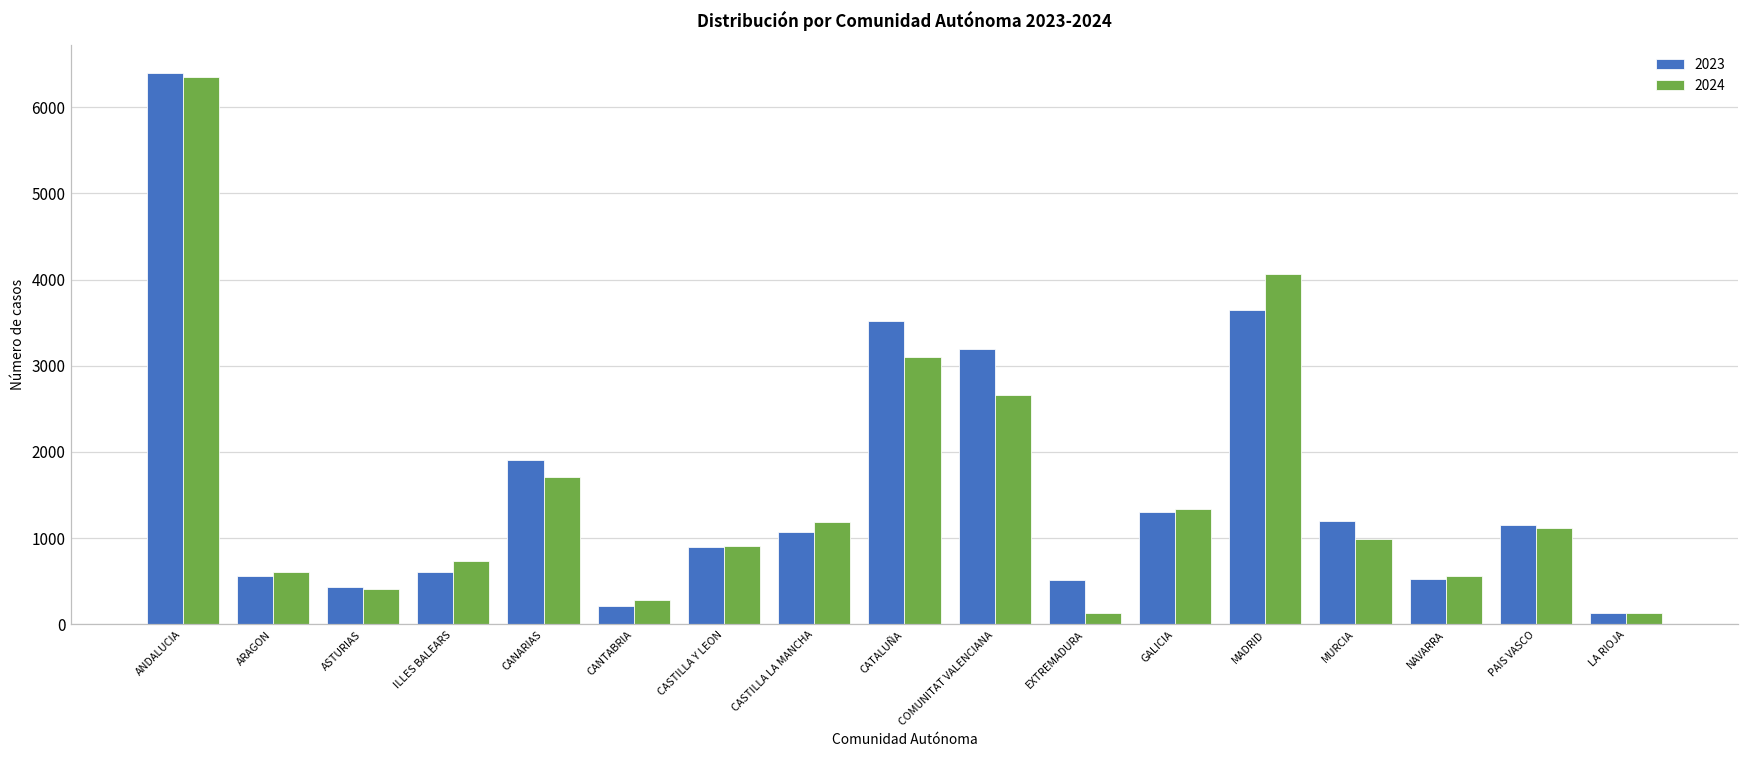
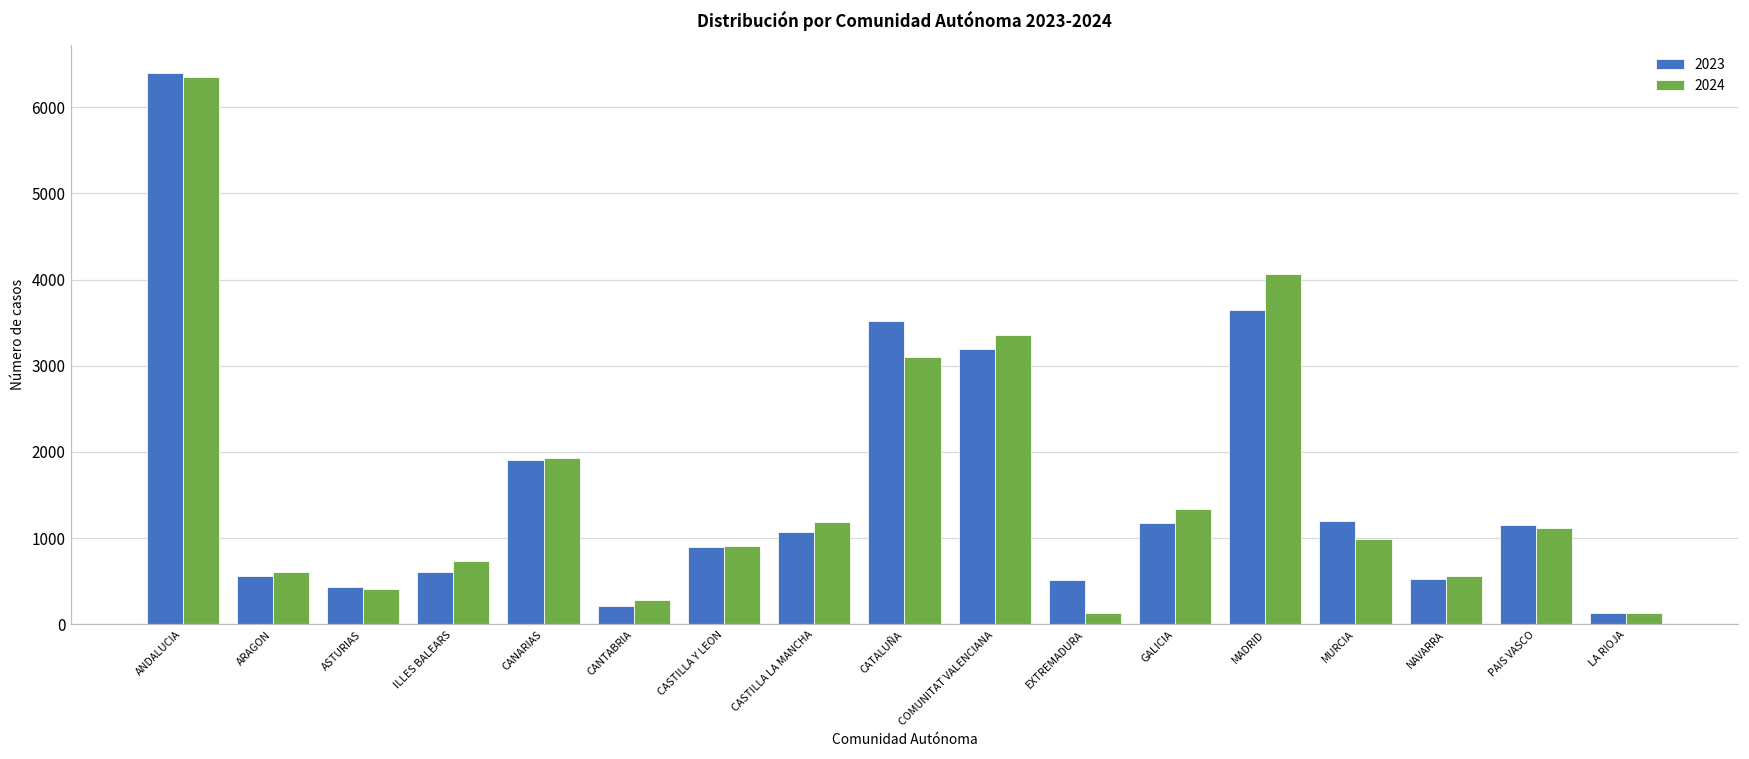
  {
    "2023": {
      "ANDALUCIA": 6400,
      "ARAGON": 600,
      "ASTURIAS": 400,
      "ILLES BALEARS": 600,
      "CANARIAS": 1900,
      "CANTABRIA": 200,
      "CASTILLA Y LEON": 900,
      "CASTILLA LA MANCHA": 1100,
      "CATALUÑA": 3500,
      "COMUNITAT VALENCIANA": 3200,
      "EXTREMADURA": 500,
-     "GALICIA": 1300,
+     "GALICIA": 1200,
      "MADRID": 3700,
      "MURCIA": 1200,
      "NAVARRA": 500,
      "PAIS VASCO": 1200,
      "LA RIOJA": 100
    },
    "2024": {
      "ANDALUCIA": 6400,
      "ARAGON": 600,
      "ASTURIAS": 400,
      "ILLES BALEARS": 700,
-     "CANARIAS": 1700,
+     "CANARIAS": 1900,
      "CANTABRIA": 300,
      "CASTILLA Y LEON": 900,
      "CASTILLA LA MANCHA": 1200,
      "CATALUÑA": 3100,
-     "COMUNITAT VALENCIANA": 2700,
+     "COMUNITAT VALENCIANA": 3400,
      "EXTREMADURA": 100,
      "GALICIA": 1300,
      "MADRID": 4100,
      "MURCIA": 1000,
      "NAVARRA": 600,
      "PAIS VASCO": 1100,
      "LA RIOJA": 100
    }
  }
